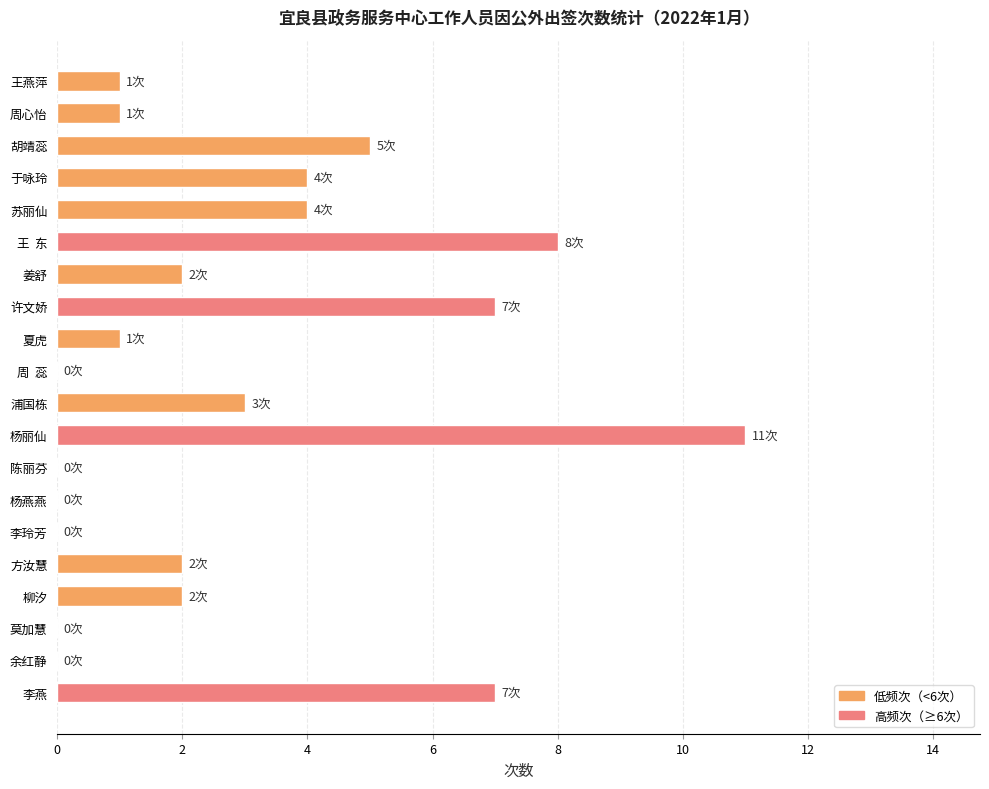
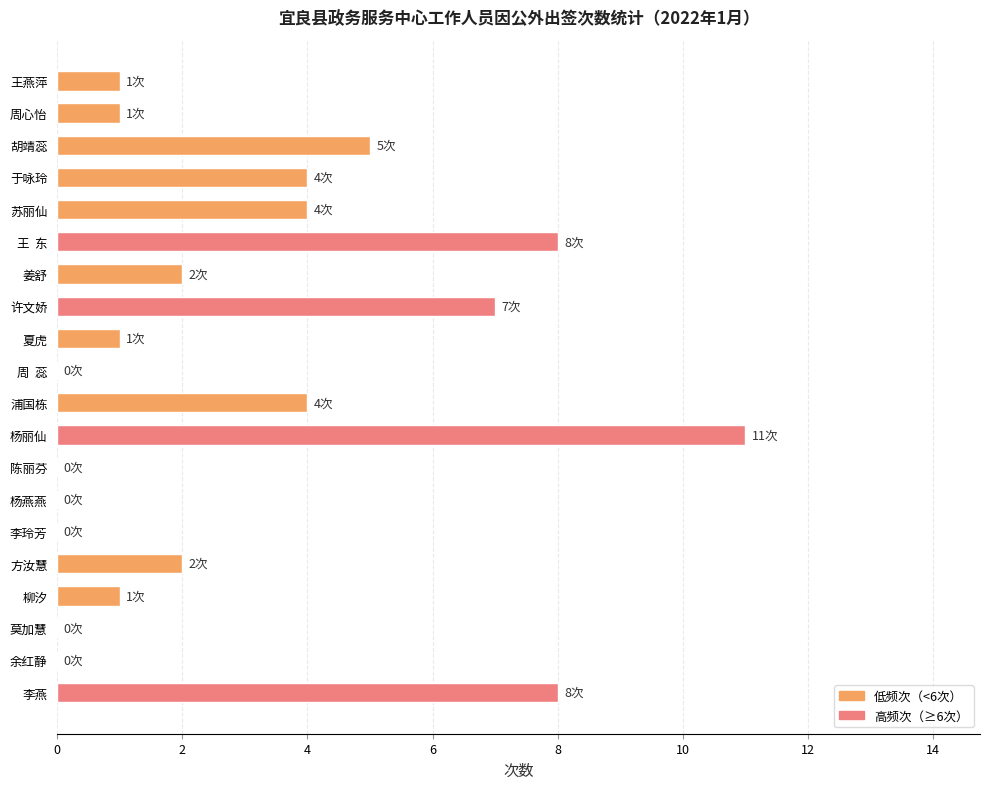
  {
    "王燕萍": "1次",
    "周心怡": "1次",
    "胡靖蕊": "5次",
    "于咏玲": "4次",
    "苏丽仙": "4次",
    "王 东": "8次",
    "姜舒": "2次",
    "许文娇": "7次",
    "夏虎": "1次",
    "周 蕊": "0次",
-   "浦国栋": "3次",
+   "浦国栋": "4次",
    "杨丽仙": "11次",
    "陈丽芬": "0次",
    "杨燕燕": "0次",
    "李玲芳": "0次",
    "方汝慧": "2次",
-   "柳汐": "2次",
+   "柳汐": "1次",
    "莫加慧": "0次",
    "余红静": "0次",
-   "李燕": "7次"
+   "李燕": "8次"
  }
